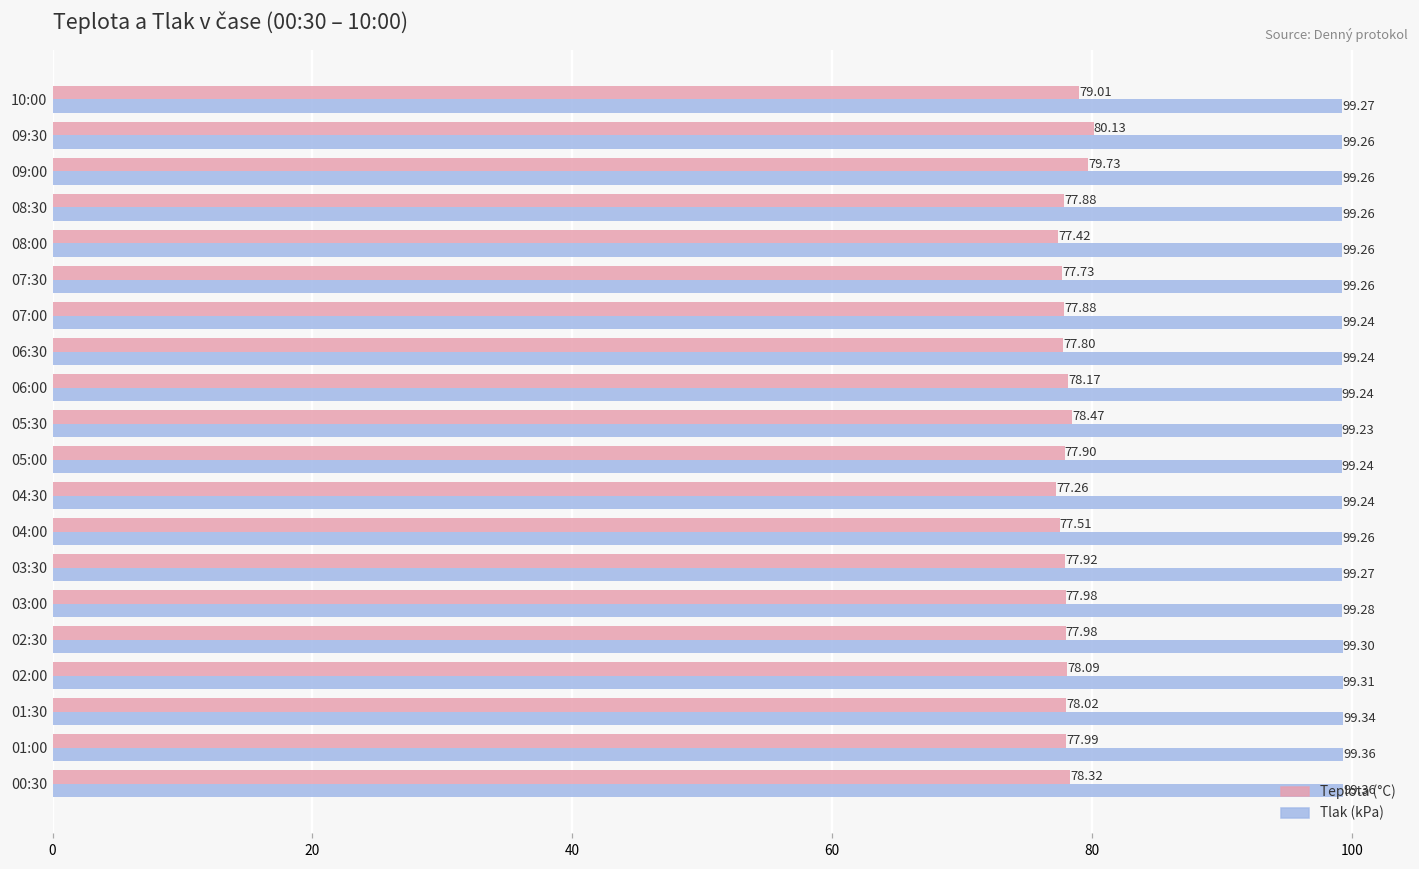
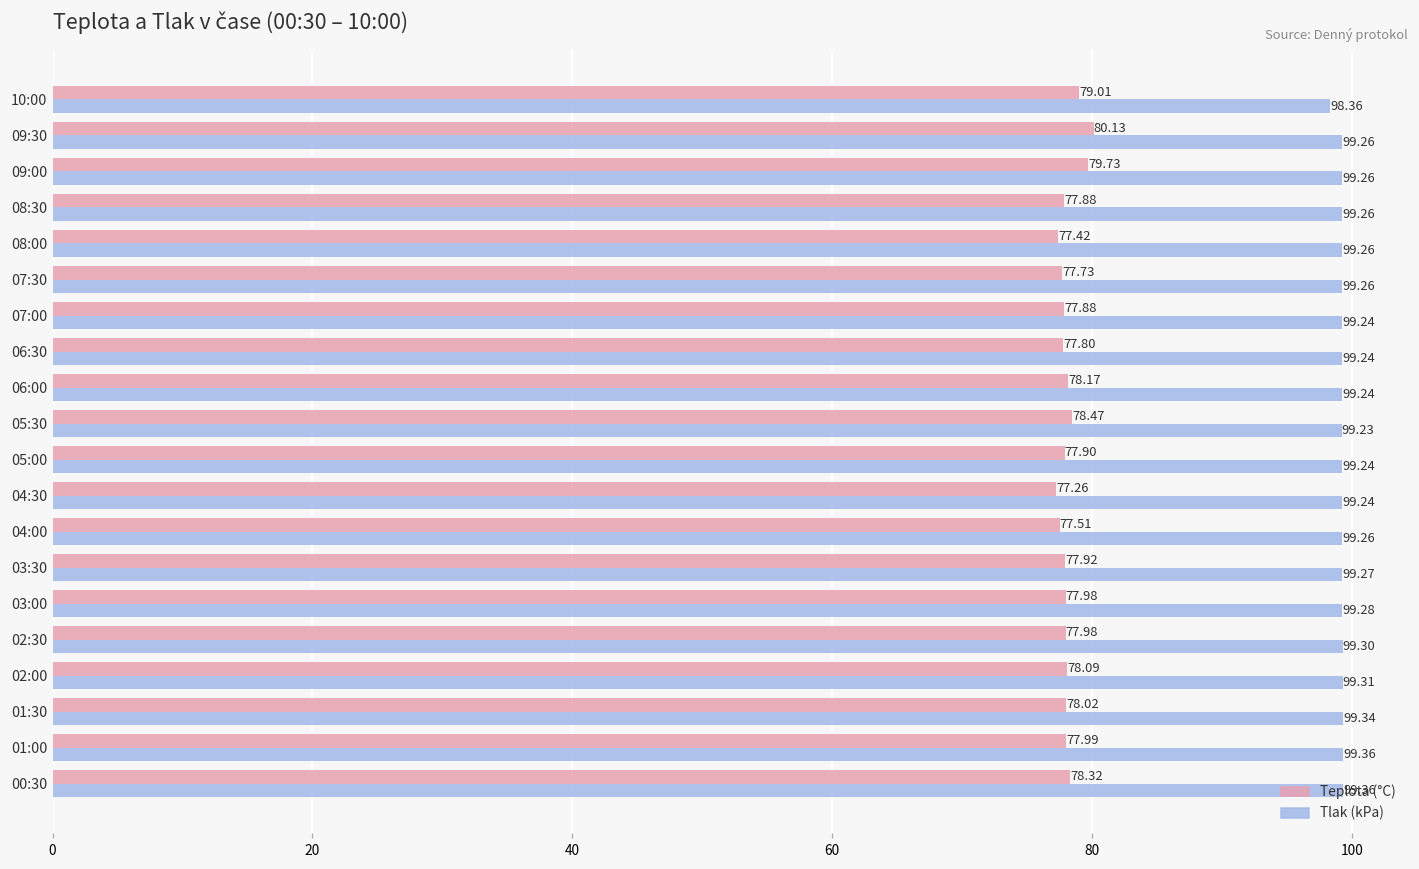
  {
    "Teplota (°C)": {
      "10:00": 79.01,
      "09:30": 80.13,
      "09:00": 79.73,
      "08:30": 77.88,
      "08:00": 77.42,
      "07:30": 77.73,
      "07:00": 77.88,
      "06:30": 77.80,
      "06:00": 78.17,
      "05:30": 78.47,
      "05:00": 77.90,
      "04:30": 77.26,
      "04:00": 77.51,
      "03:30": 77.92,
      "03:00": 77.98,
      "02:30": 77.98,
      "02:00": 78.09,
      "01:30": 78.02,
      "01:00": 77.99,
      "00:30": 78.32
    },
    "Tlak (kPa)": {
-     "10:00": 99.27,
+     "10:00": 98.36,
      "09:30": 99.26,
      "09:00": 99.26,
      "08:30": 99.26,
      "08:00": 99.26,
      "07:30": 99.26,
      "07:00": 99.24,
      "06:30": 99.24,
      "06:00": 99.24,
      "05:30": 99.23,
      "05:00": 99.24,
      "04:30": 99.24,
      "04:00": 99.26,
      "03:30": 99.27,
      "03:00": 99.28,
      "02:30": 99.30,
      "02:00": 99.31,
      "01:30": 99.34,
      "01:00": 99.36,
      "00:30": 99.36
    }
  }
